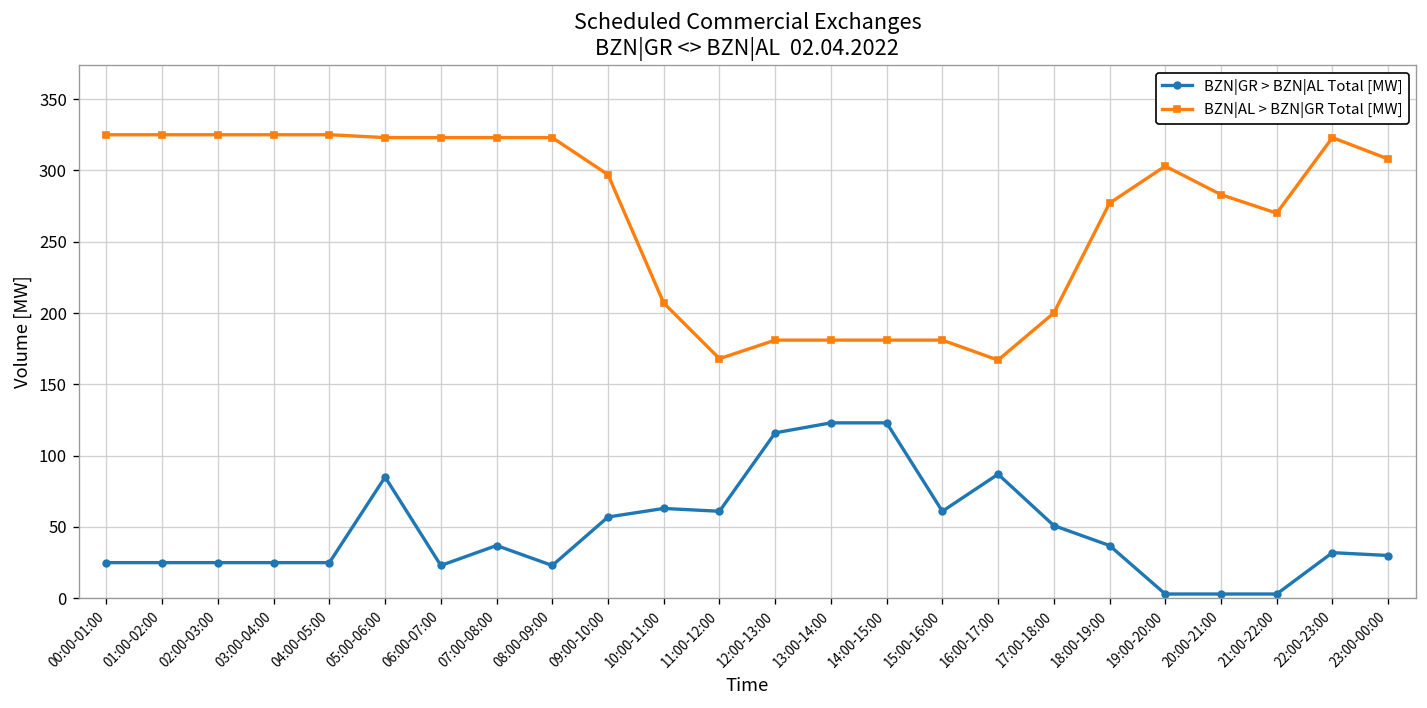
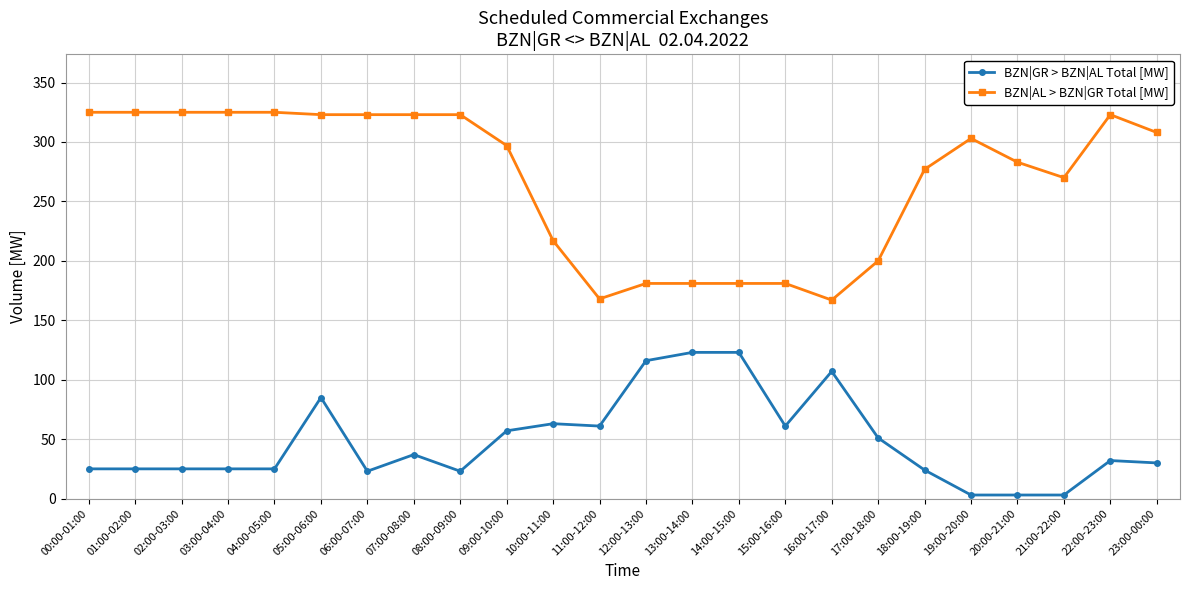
  {
    "BZN|GR > BZN|AL Total [MW]": {
      "00:00-01:00": 25,
      "01:00-02:00": 25,
      "02:00-03:00": 25,
      "03:00-04:00": 25,
      "04:00-05:00": 25,
      "05:00-06:00": 85,
      "06:00-07:00": 23,
      "07:00-08:00": 37,
      "08:00-09:00": 23,
      "09:00-10:00": 57,
      "10:00-11:00": 63,
      "11:00-12:00": 61,
      "12:00-13:00": 116,
      "13:00-14:00": 123,
      "14:00-15:00": 123,
      "15:00-16:00": 61,
-     "16:00-17:00": 87,
+     "16:00-17:00": 107,
      "17:00-18:00": 51,
-     "18:00-19:00": 37,
+     "18:00-19:00": 24,
      "19:00-20:00": 3,
      "20:00-21:00": 3,
      "21:00-22:00": 3,
      "22:00-23:00": 32,
      "23:00-00:00": 30
    },
    "BZN|AL > BZN|GR Total [MW]": {
      "00:00-01:00": 325,
      "01:00-02:00": 325,
      "02:00-03:00": 325,
      "03:00-04:00": 325,
      "04:00-05:00": 325,
      "05:00-06:00": 323,
      "06:00-07:00": 323,
      "07:00-08:00": 323,
      "08:00-09:00": 323,
      "09:00-10:00": 297,
-     "10:00-11:00": 207,
+     "10:00-11:00": 217,
      "11:00-12:00": 168,
      "12:00-13:00": 181,
      "13:00-14:00": 181,
      "14:00-15:00": 181,
      "15:00-16:00": 181,
      "16:00-17:00": 167,
      "17:00-18:00": 200,
      "18:00-19:00": 277,
      "19:00-20:00": 303,
      "20:00-21:00": 283,
      "21:00-22:00": 270,
      "22:00-23:00": 323,
      "23:00-00:00": 308
    }
  }
